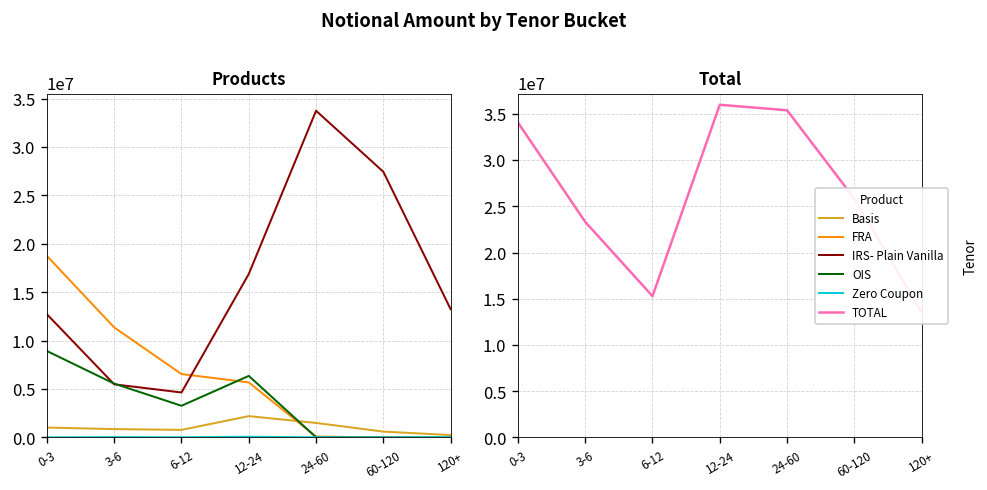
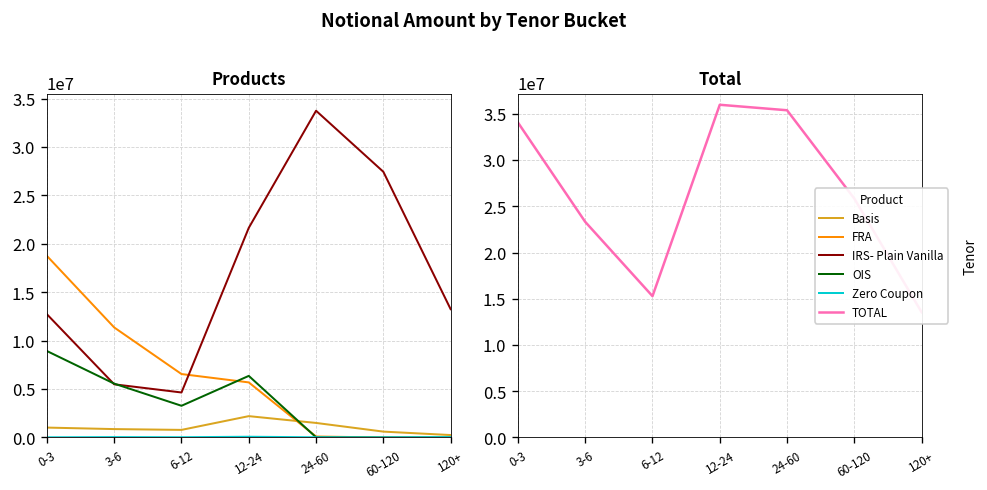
  {
    "Products": {
      "IRS- Plain Vanilla": {
        "0-3": 13000000,
        "6-12": 5000000,
-       "12-24": 17000000,
+       "12-24": 22000000,
        "24-60": 34000000,
        "60-120": 27000000,
        "120+": 13000000
      },
      "OIS": {
        "0-3": 9000000,
        "6-12": 3000000,
        "12-24": 6000000
      },
      "Zero Coupon": {
        "0-3": 0,
        "3-6": 0,
        "6-12": 0,
        "12-24": 0
      }
    },
    "Total": {
      "0-3": 34000000,
      "3-6": 23000000,
      "6-12": 15000000,
      "12-24": 36000000,
      "24-60": 35000000
    }
  }
